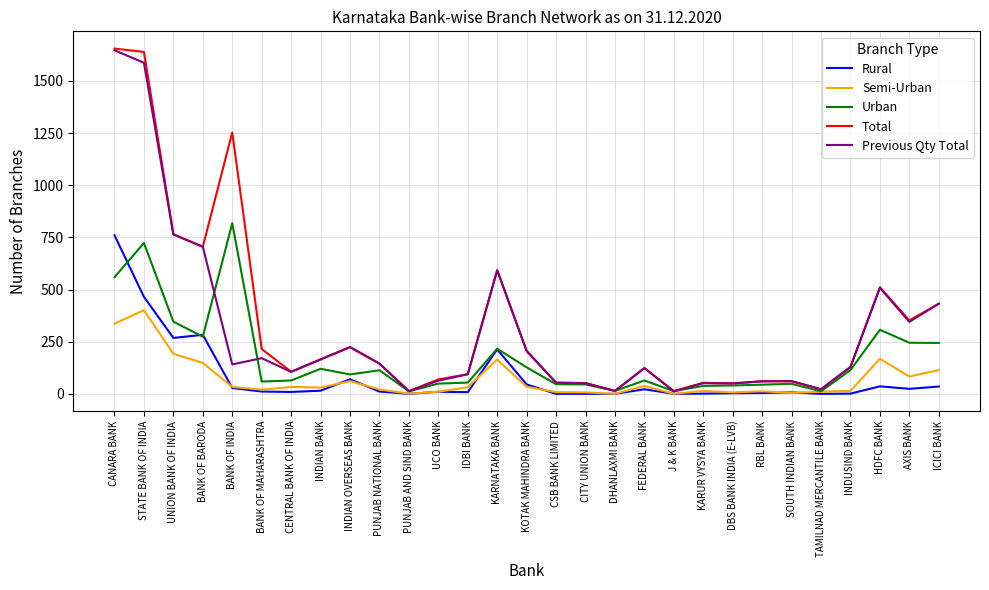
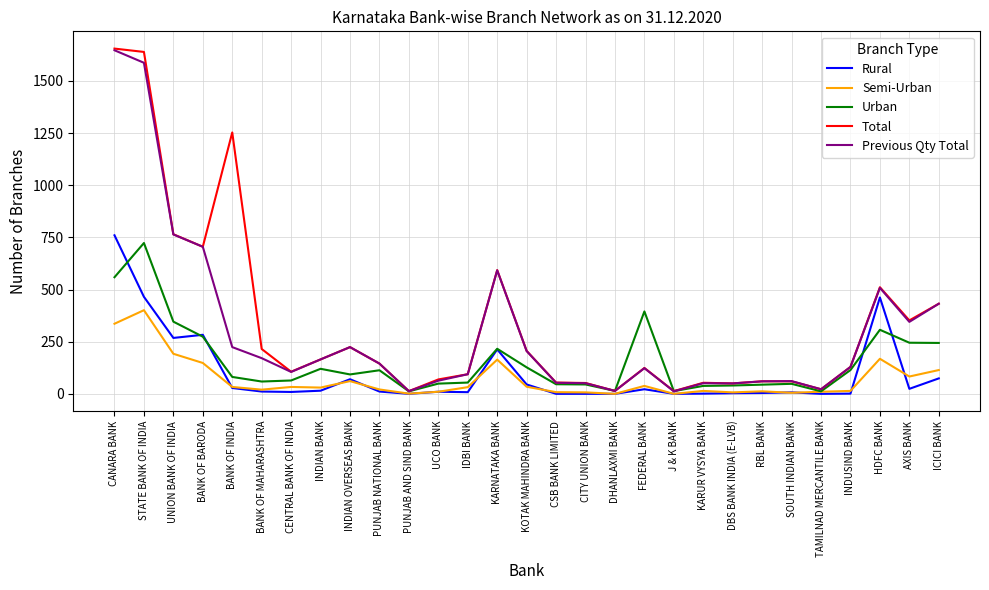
  {
    "Rural": {
      "CANARA BANK": 760,
      "STATE BANK OF INDIA": 470,
      "UNION BANK OF INDIA": 270,
      "CENTRAL BANK OF INDIA": 10,
      "INDIAN BANK": 20,
      "IDBI BANK": 10,
      "FEDERAL BANK": 20,
      "KARUR VYSYA BANK": 0,
      "INDUSIND BANK": 0,
-     "HDFC BANK": 40,
+     "HDFC BANK": 460,
      "AXIS BANK": 20,
-     "ICICI BANK": 40
+     "ICICI BANK": 70
    },
    "Semi-Urban": {
      "CANARA BANK": 340,
      "STATE BANK OF INDIA": 400,
      "UNION BANK OF INDIA": 190,
      "BANK OF BARODA": 150,
      "CENTRAL BANK OF INDIA": 30,
      "INDIAN BANK": 30,
      "IDBI BANK": 30,
      "KARNATAKA BANK": 160,
      "FEDERAL BANK": 40,
      "KARUR VYSYA BANK": 10,
      "INDUSIND BANK": 10,
      "HDFC BANK": 170,
      "AXIS BANK": 80,
      "ICICI BANK": 110
    },
    "Urban": {
      "CANARA BANK": 560,
      "STATE BANK OF INDIA": 720,
      "UNION BANK OF INDIA": 350,
-     "BANK OF INDIA": 820,
+     "BANK OF INDIA": 80,
      "BANK OF MAHARASHTRA": 60,
      "CENTRAL BANK OF INDIA": 60,
      "INDIAN BANK": 120,
      "INDIAN OVERSEAS BANK": 90,
      "PUNJAB NATIONAL BANK": 110,
      "UCO BANK": 50,
      "IDBI BANK": 50,
      "KOTAK MAHINDRA BANK": 130,
-     "FEDERAL BANK": 60,
+     "FEDERAL BANK": 400,
      "KARUR VYSYA BANK": 40,
      "RBL BANK": 40,
      "INDUSIND BANK": 110,
      "HDFC BANK": 310,
      "AXIS BANK": 250,
      "ICICI BANK": 240
    },
    "Total": {
      "STATE BANK OF INDIA": 1640,
      "BANK OF INDIA": 1250,
      "BANK OF MAHARASHTRA": 220
    },
    "Previous Qty Total": {
      "STATE BANK OF INDIA": 1590,
-     "BANK OF INDIA": 140,
+     "BANK OF INDIA": 220,
      "BANK OF MAHARASHTRA": 170
    }
  }
